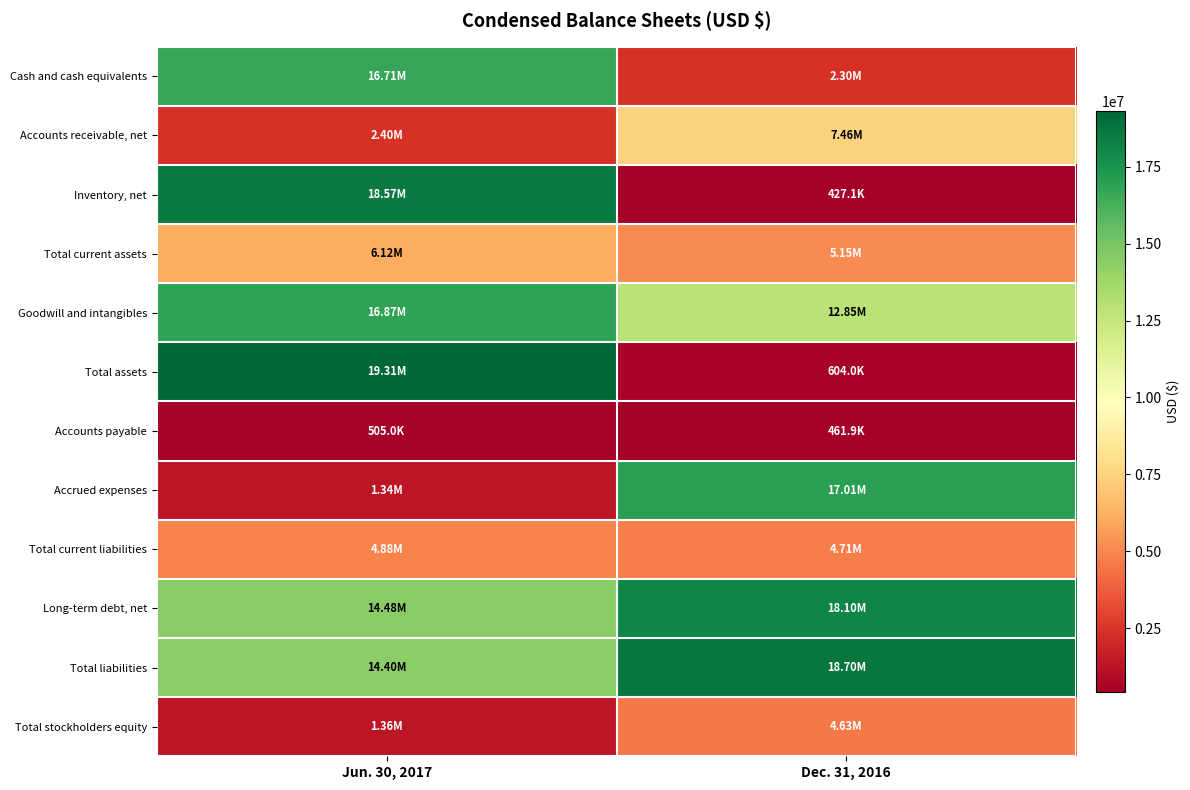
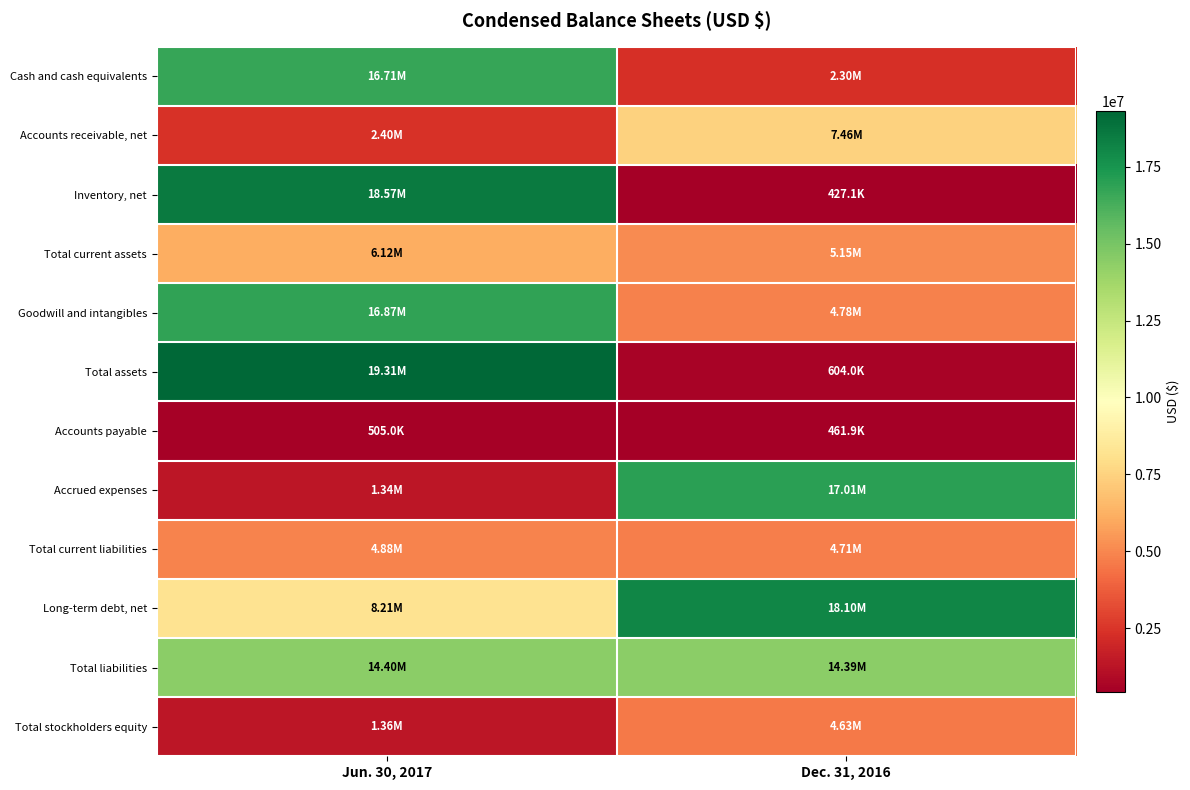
  {
    "Cash and cash equivalents": {
      "Jun. 30, 2017": "16.71M",
      "Dec. 31, 2016": "2.30M"
    },
    "Accounts receivable, net": {
      "Jun. 30, 2017": "2.40M",
      "Dec. 31, 2016": "7.46M"
    },
    "Inventory, net": {
      "Jun. 30, 2017": "18.57M",
      "Dec. 31, 2016": "427.1K"
    },
    "Total current assets": {
      "Jun. 30, 2017": "6.12M",
      "Dec. 31, 2016": "5.15M"
    },
    "Goodwill and intangibles": {
      "Jun. 30, 2017": "16.87M",
-     "Dec. 31, 2016": "12.85M"
+     "Dec. 31, 2016": "4.78M"
    },
    "Total assets": {
      "Jun. 30, 2017": "19.31M",
      "Dec. 31, 2016": "604.0K"
    },
    "Accounts payable": {
      "Jun. 30, 2017": "505.0K",
      "Dec. 31, 2016": "461.9K"
    },
    "Accrued expenses": {
      "Jun. 30, 2017": "1.34M",
      "Dec. 31, 2016": "17.01M"
    },
    "Total current liabilities": {
      "Jun. 30, 2017": "4.88M",
      "Dec. 31, 2016": "4.71M"
    },
    "Long-term debt, net": {
-     "Jun. 30, 2017": "14.48M",
+     "Jun. 30, 2017": "8.21M",
      "Dec. 31, 2016": "18.10M"
    },
    "Total liabilities": {
      "Jun. 30, 2017": "14.40M",
-     "Dec. 31, 2016": "18.70M"
+     "Dec. 31, 2016": "14.39M"
    },
    "Total stockholders equity": {
      "Jun. 30, 2017": "1.36M",
      "Dec. 31, 2016": "4.63M"
    }
  }
